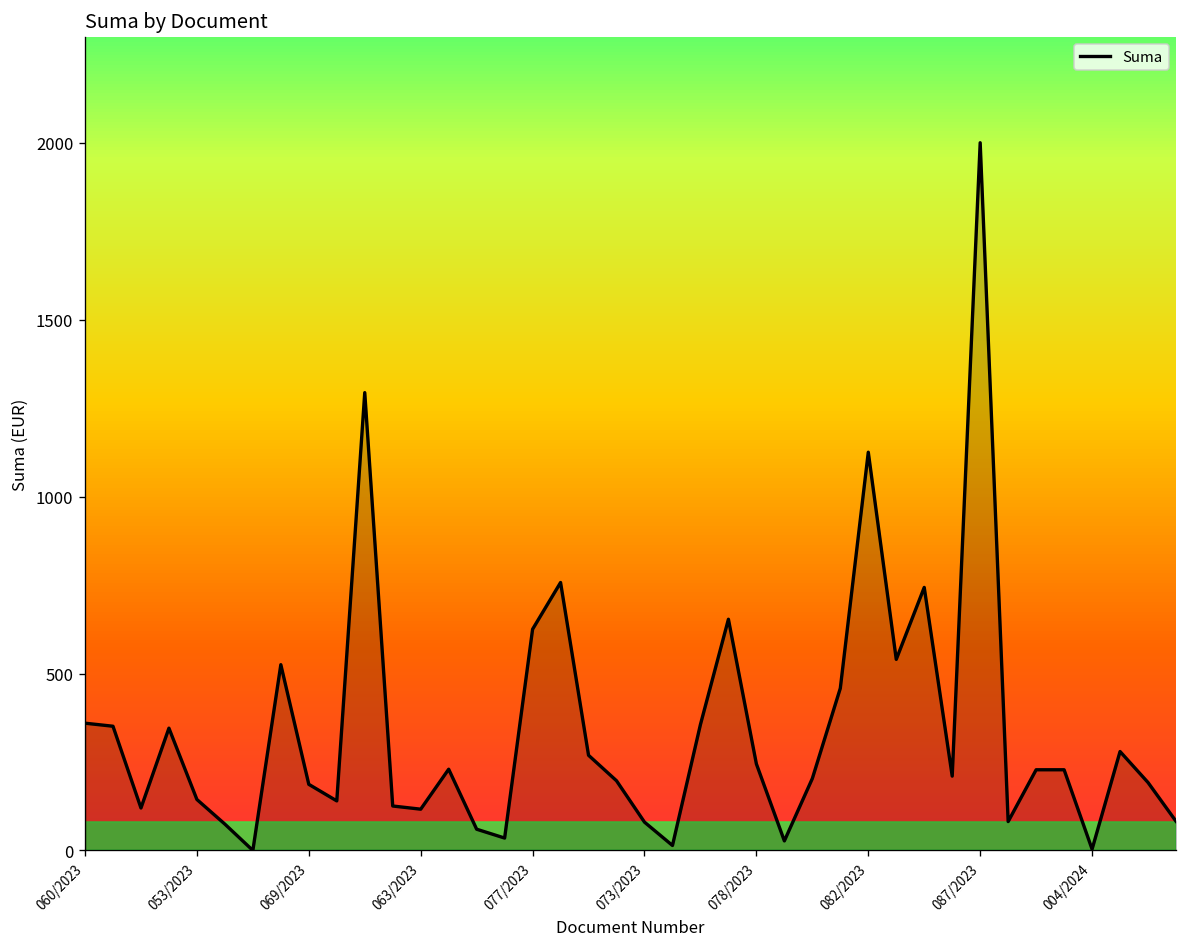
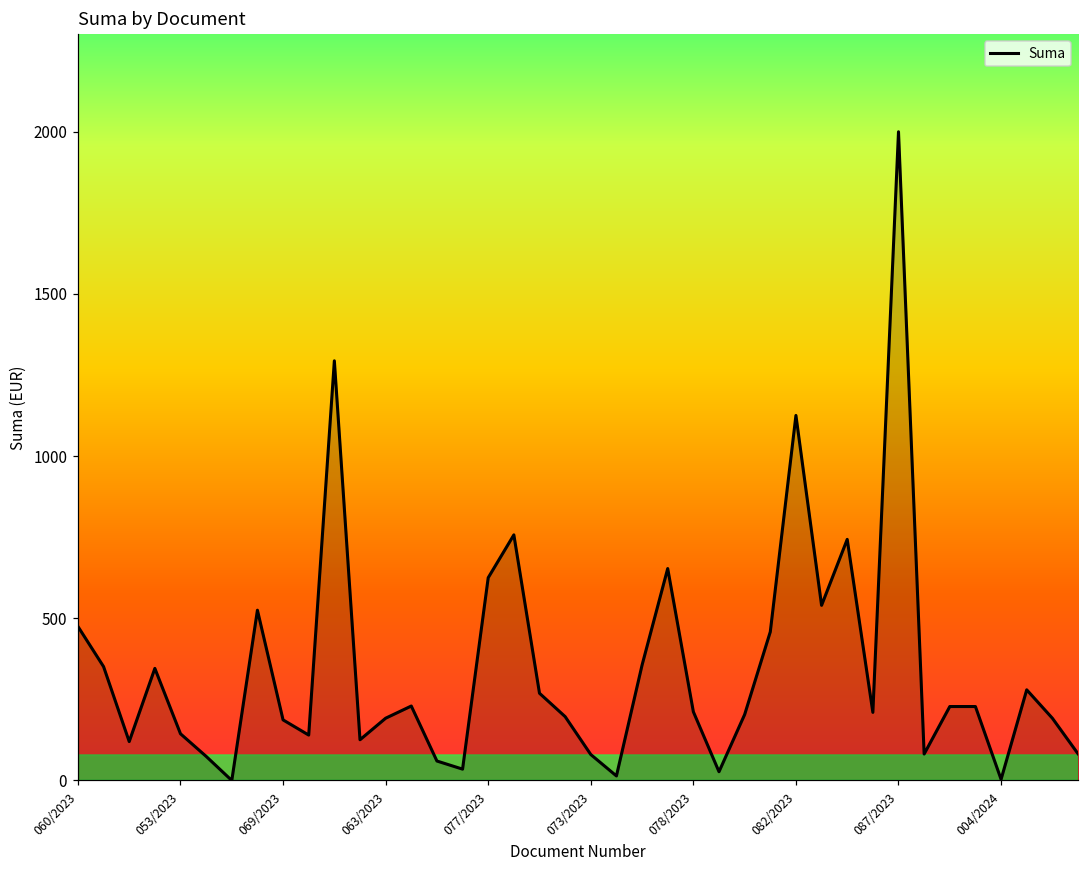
  {
-   "060/2023": 360,
+   "060/2023": 470,
    "053/2023": 140,
    "069/2023": 190,
-   "063/2023": 120,
+   "063/2023": 190,
    "077/2023": 630,
-   "078/2023": 240,
+   "078/2023": 210,
    "082/2023": 1130,
    "087/2023": 2000
  }
